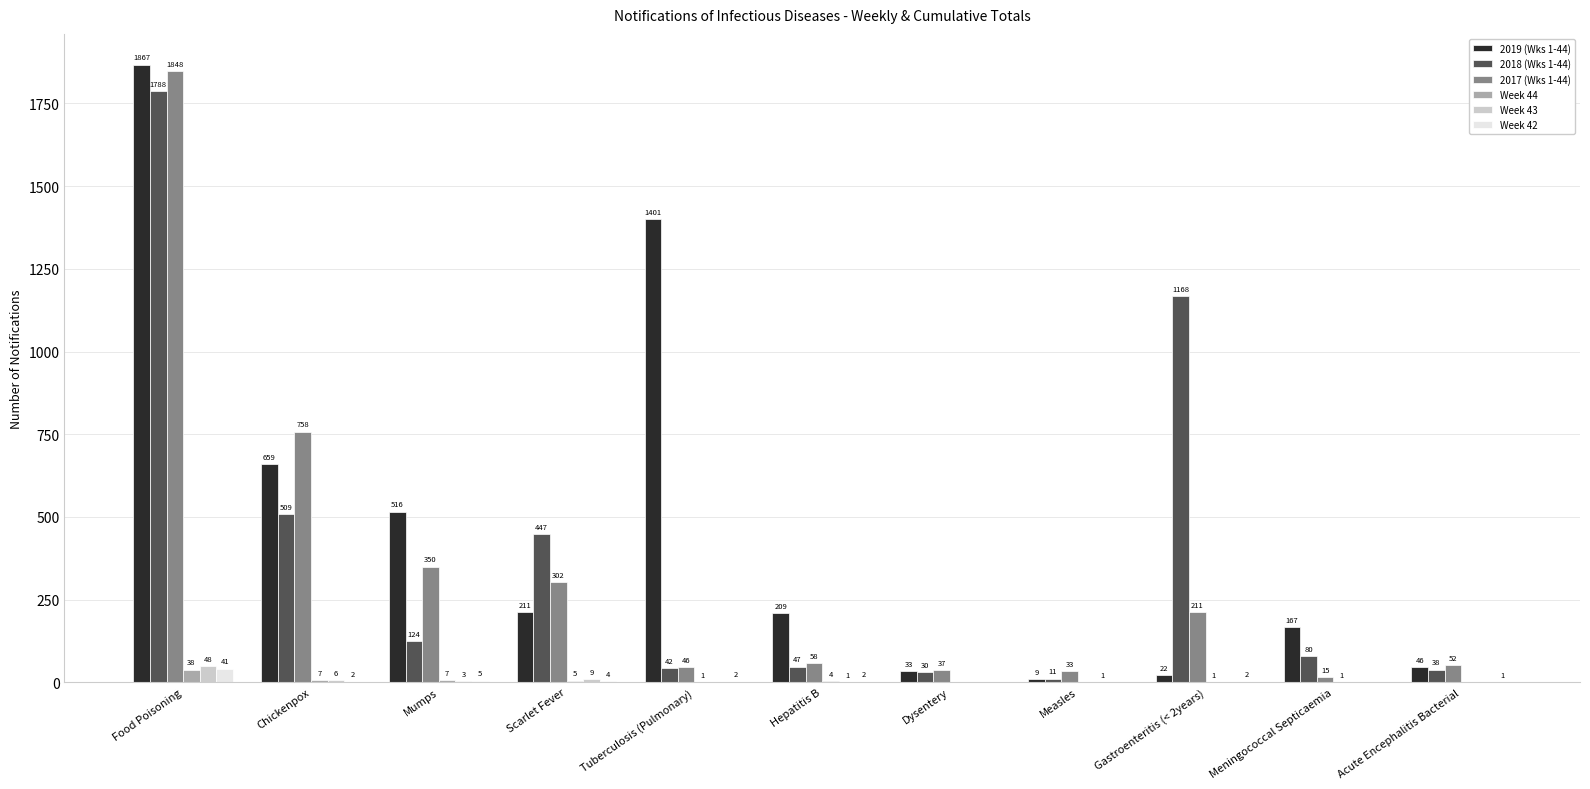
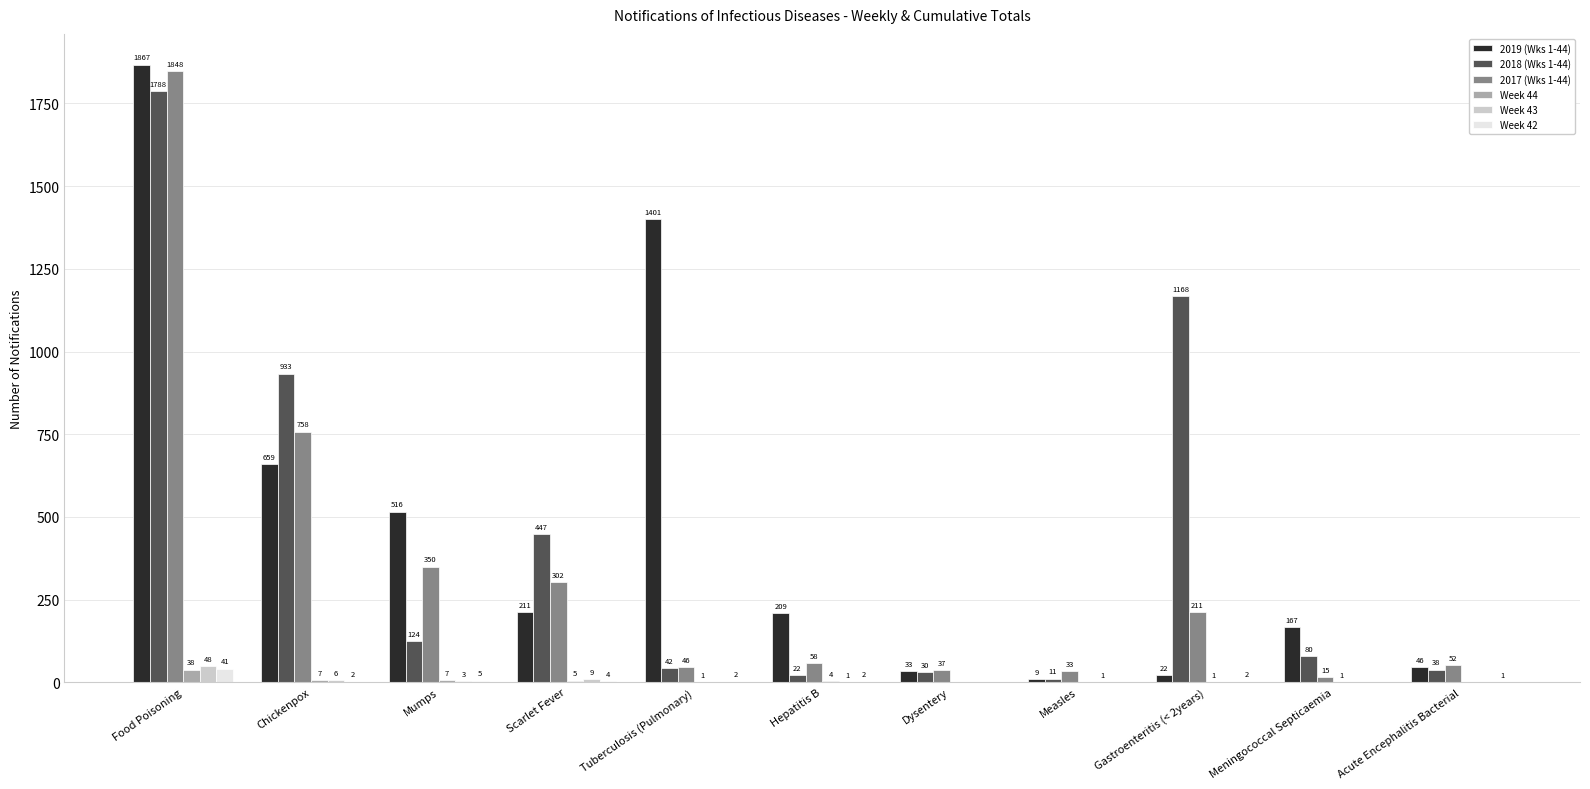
  {
    "2019 (Wks 1-44)": {
      "Food Poisoning": 1867,
      "Chickenpox": 659,
      "Mumps": 516,
      "Scarlet Fever": 211,
      "Tuberculosis (Pulmonary)": 1401,
      "Hepatitis B": 209,
      "Dysentery": 33,
      "Measles": 9,
      "Gastroenteritis (< 2years)": 22,
      "Meningococcal Septicaemia": 167,
      "Acute Encephalitis Bacterial": 46
    },
    "2018 (Wks 1-44)": {
      "Food Poisoning": 1788,
-     "Chickenpox": 509,
+     "Chickenpox": 933,
      "Mumps": 124,
      "Scarlet Fever": 447,
      "Tuberculosis (Pulmonary)": 42,
-     "Hepatitis B": 47,
+     "Hepatitis B": 22,
      "Dysentery": 30,
      "Measles": 11,
      "Gastroenteritis (< 2years)": 1168,
      "Meningococcal Septicaemia": 80,
      "Acute Encephalitis Bacterial": 38
    }
  }
